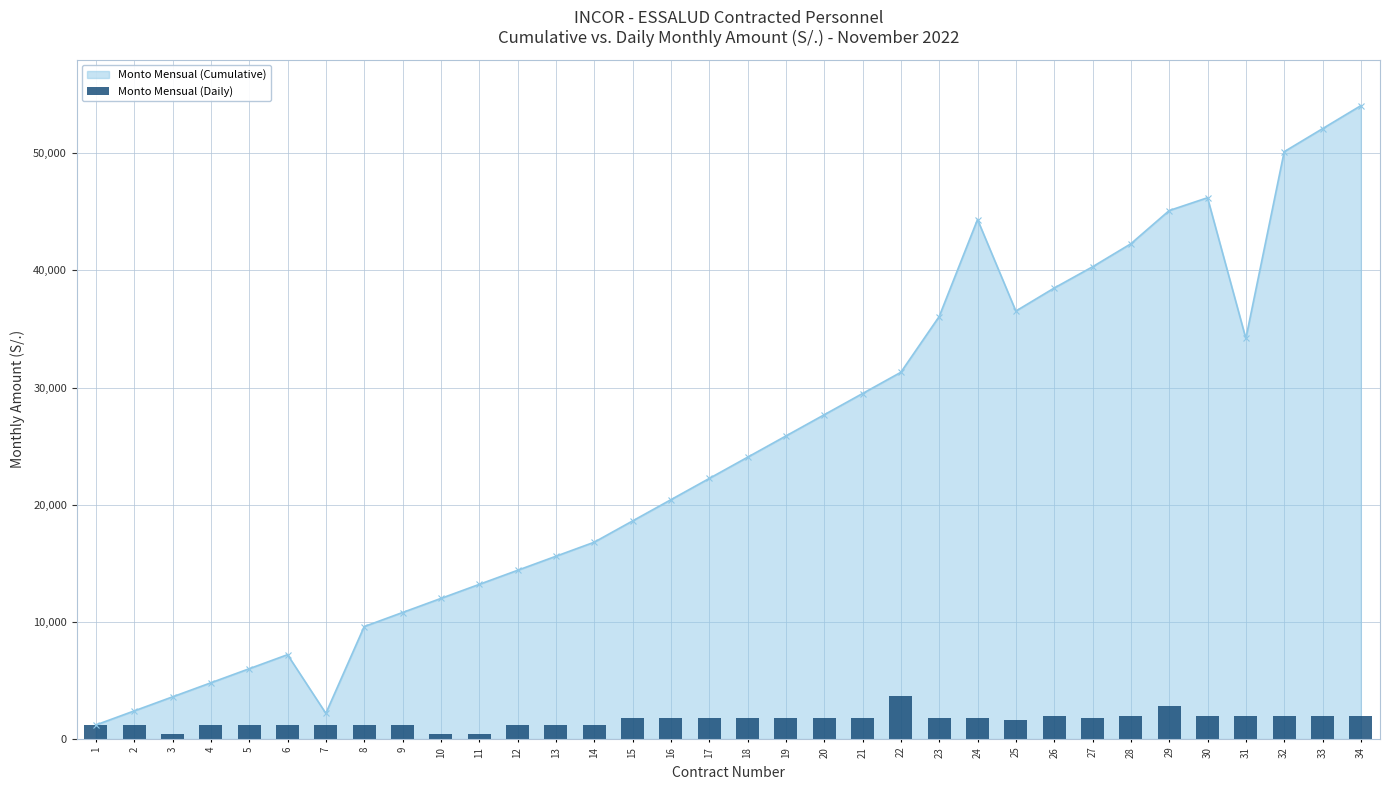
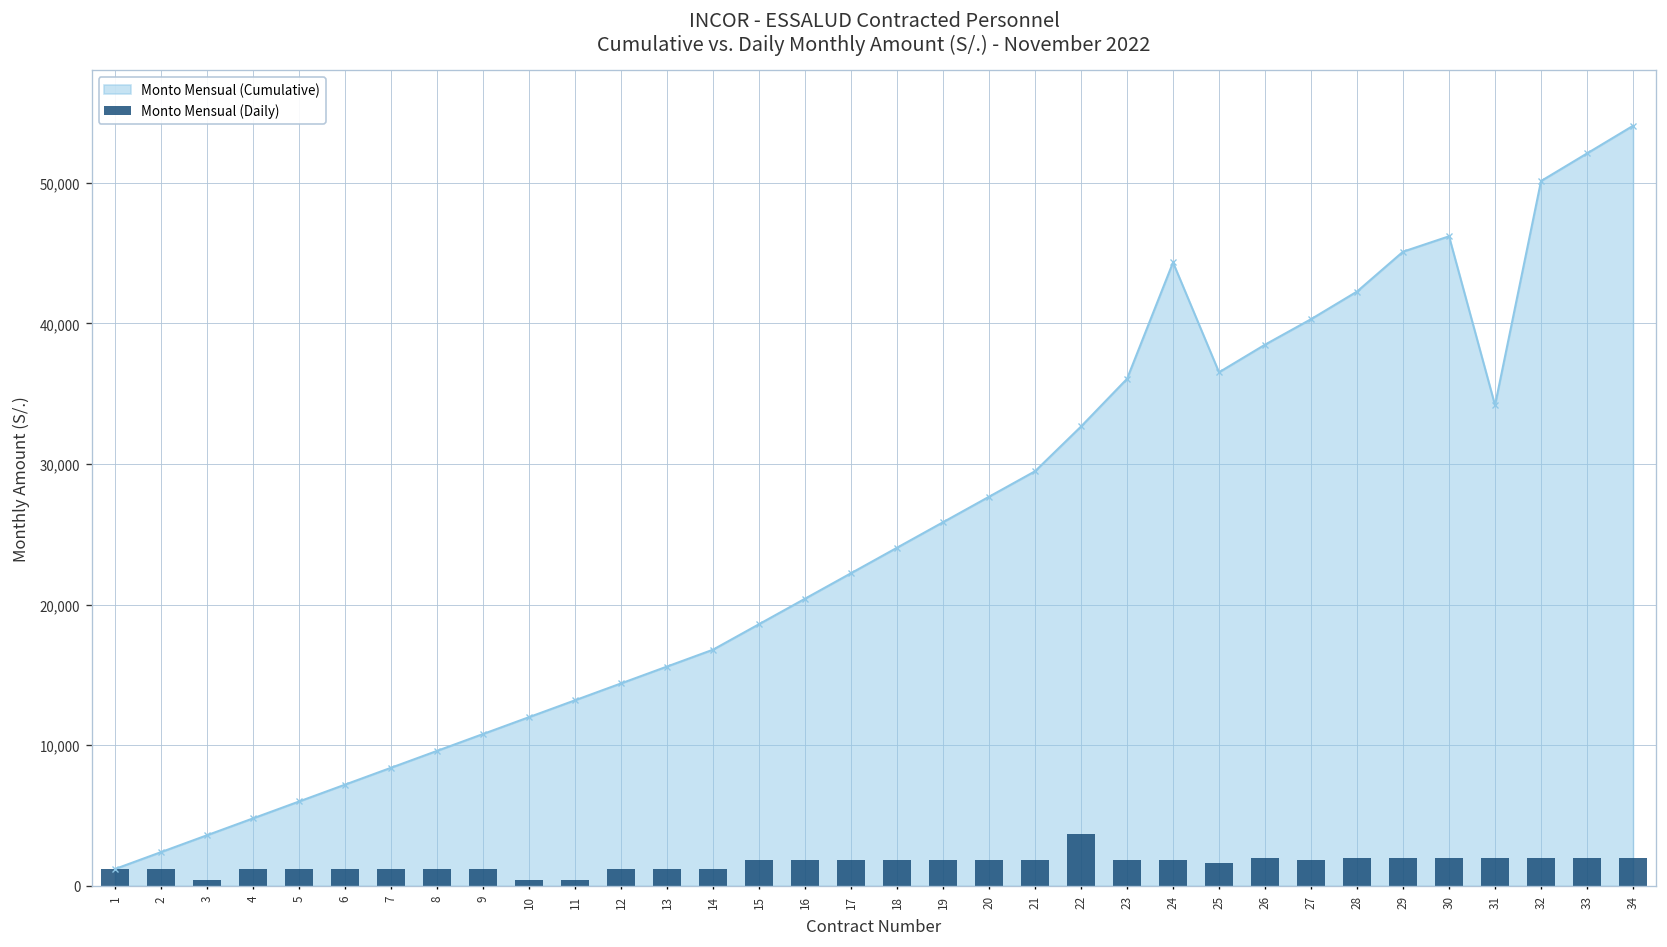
  {
    "Monto Mensual (Cumulative)": {
      "1": "1,200",
      "2": "2,400",
      "3": "3,600",
      "4": "4,800",
      "5": "6,000",
      "6": "7,200",
-     "7": "2,200",
+     "7": "8,400",
      "8": "9,600",
      "9": "10,800",
      "10": "12,000",
      "11": "13,200",
      "12": "14,400",
      "13": "15,600",
      "14": "16,800",
      "15": "18,600",
      "16": "20,400",
      "17": "22,200",
      "18": "24,100",
      "19": "25,900",
      "20": "27,700",
      "21": "29,500",
-     "22": "31,300",
+     "22": "32,700",
      "23": "36,100",
      "24": "44,300",
      "25": "36,500",
      "26": "38,500",
      "27": "40,300",
      "28": "42,300",
      "29": "45,100",
      "30": "46,200",
      "31": "34,200",
      "32": "50,100",
      "33": "52,100",
      "34": "54,100"
    },
    "Monto Mensual (Daily)": {
      "1": "1,200",
      "2": "1,200",
      "3": "400",
      "4": "1,200",
      "5": "1,200",
      "6": "1,200",
      "7": "1,200",
      "8": "1,200",
      "9": "1,200",
      "10": "400",
      "11": "400",
      "12": "1,200",
      "13": "1,200",
      "14": "1,200",
      "15": "1,800",
      "16": "1,800",
      "17": "1,800",
      "18": "1,800",
      "19": "1,800",
      "20": "1,800",
      "21": "1,800",
      "22": "3,700",
      "23": "1,800",
      "24": "1,800",
      "25": "1,600",
      "26": "2,000",
      "27": "1,800",
      "28": "2,000",
-     "29": "2,800",
+     "29": "2,000",
      "30": "2,000",
      "31": "2,000",
      "32": "2,000",
      "33": "2,000",
      "34": "2,000"
    }
  }
